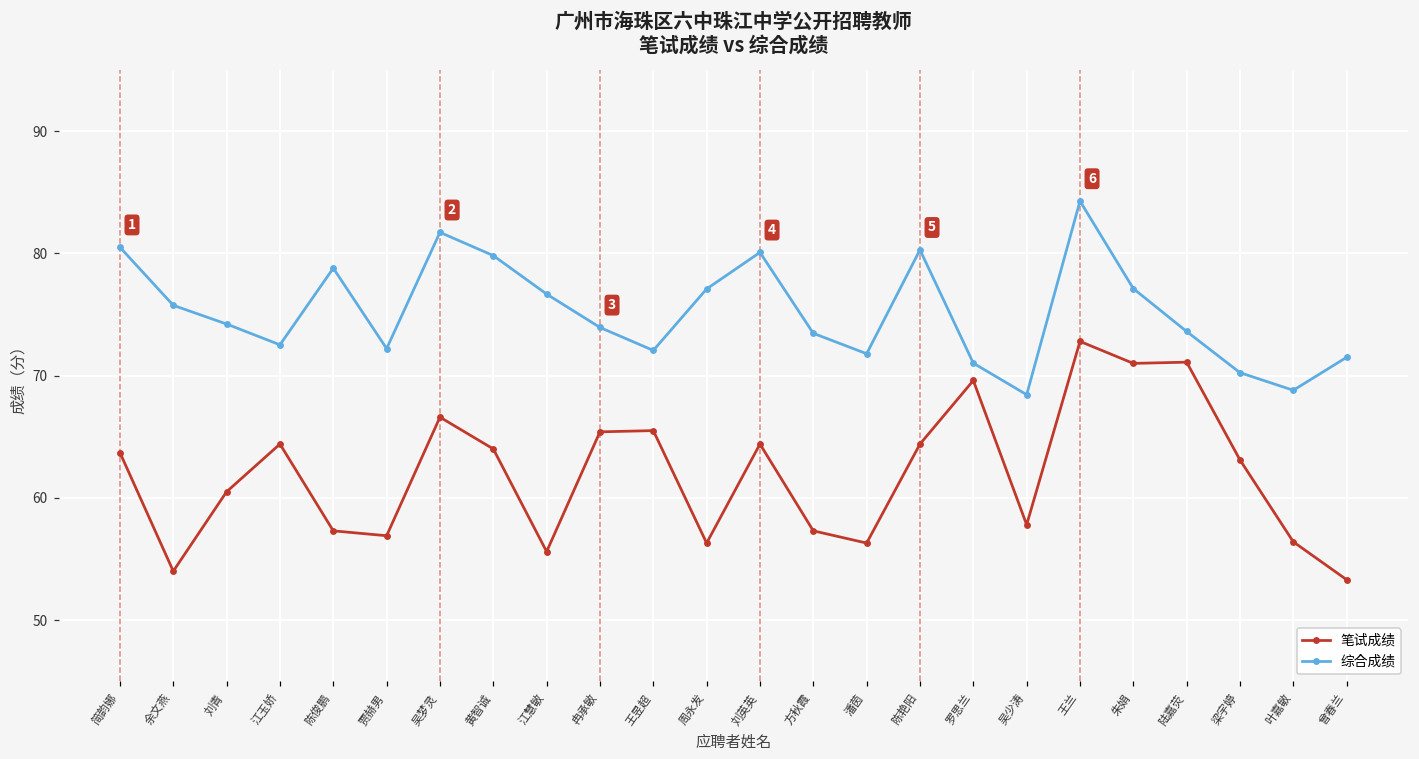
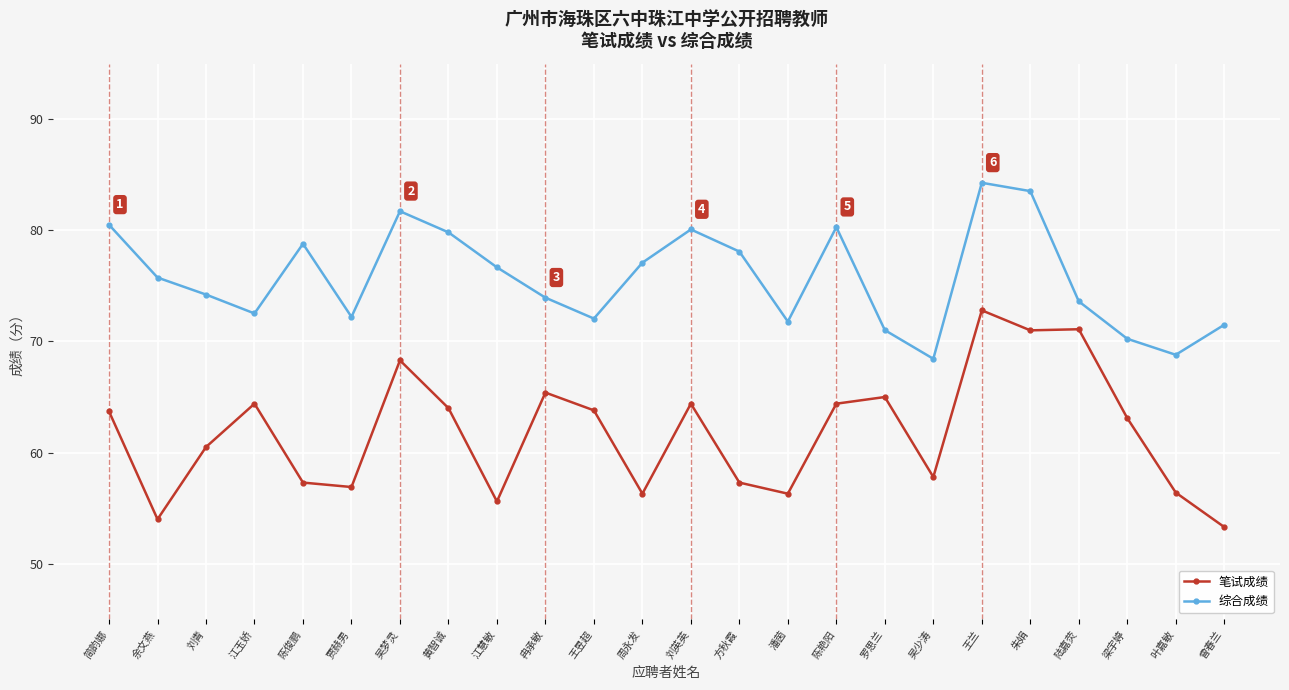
  {
    "笔试成绩": {
      "简韵娜": 63.7,
      "余文燕": 54.0,
      "刘青": 60.5,
      "江玉娇": 64.4,
      "陈俊鹏": 57.3,
      "贾赫男": 56.9,
-     "吴梦灵": 66.6,
+     "吴梦灵": 68.3,
      "黄智诚": 64.0,
      "江慧敏": 55.6,
      "冉承敏": 65.4,
-     "王昱超": 65.5,
+     "王昱超": 63.8,
      "周永发": 56.3,
      "刘英英": 64.4,
      "方秋霞": 57.3,
      "潘茵": 56.3,
      "陈艳阳": 64.4,
-     "罗思兰": 69.6,
+     "罗思兰": 65.0,
      "吴少涛": 57.8,
      "王兰": 72.8,
      "朱娟": 71.0,
      "陆嘉荧": 71.1,
      "梁宇婷": 63.1,
      "叶嘉敏": 56.4,
      "曾春兰": 53.3
    },
    "综合成绩": {
      "余文燕": 75.8,
      "刘青": 74.2,
      "江玉娇": 72.5,
      "陈俊鹏": 78.8,
      "贾赫男": 72.2,
      "黄智诚": 79.8,
      "江慧敏": 76.7,
      "王昱超": 72.1,
      "周永发": 77.1,
-     "方秋霞": 73.5,
+     "方秋霞": 78.1,
      "潘茵": 71.8,
      "罗思兰": 71.0,
      "吴少涛": 68.4,
-     "朱娟": 77.1,
+     "朱娟": 83.5,
      "陆嘉荧": 73.6,
      "梁宇婷": 70.2,
      "叶嘉敏": 68.8,
      "曾春兰": 71.5
    }
  }
